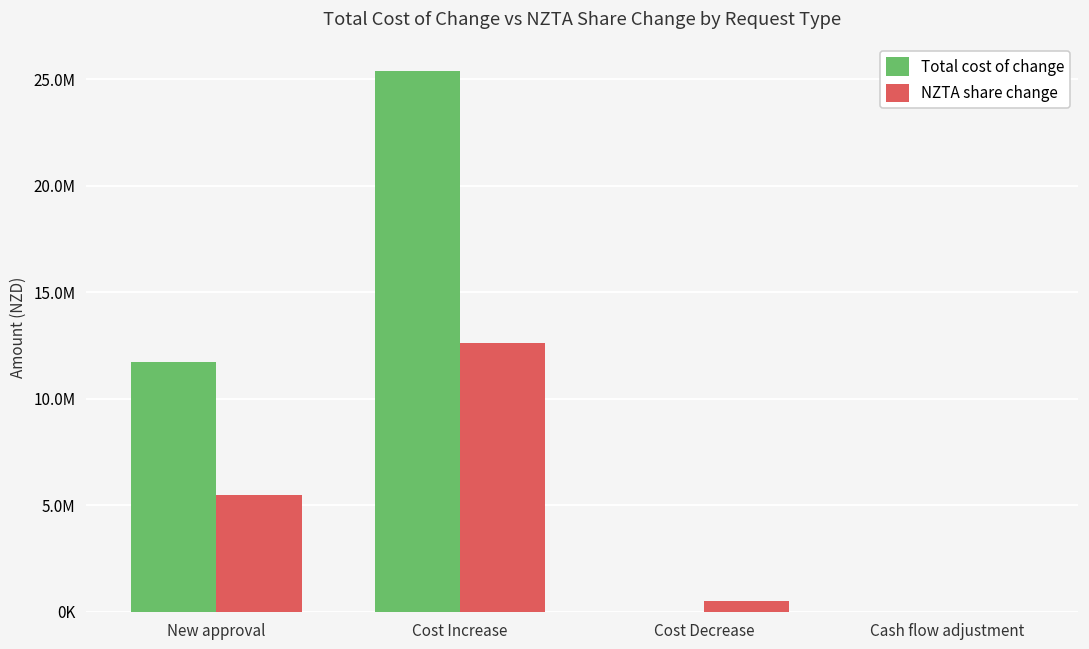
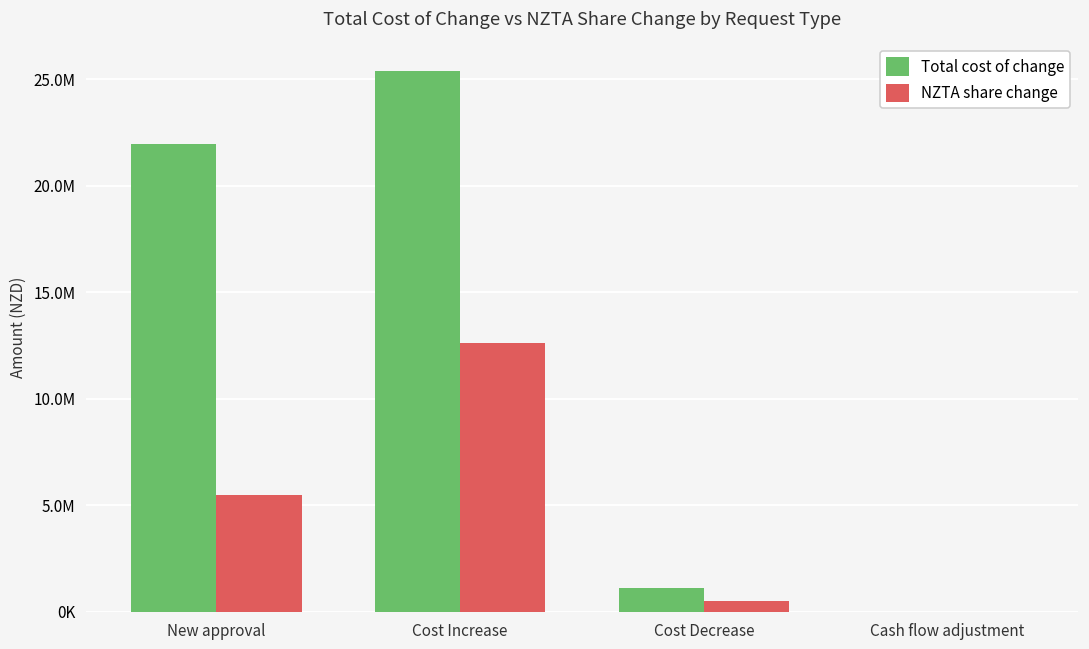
  {
    "Total cost of change": {
-     "New approval": 11700000,
+     "New approval": 21900000,
      "Cost Increase": 25400000,
-     "Cost Decrease": 0,
+     "Cost Decrease": 1100000,
      "Cash flow adjustment": 0
    },
    "NZTA share change": {
      "New approval": 5500000,
      "Cost Increase": 12600000,
      "Cost Decrease": 500000,
      "Cash flow adjustment": 0
    }
  }
